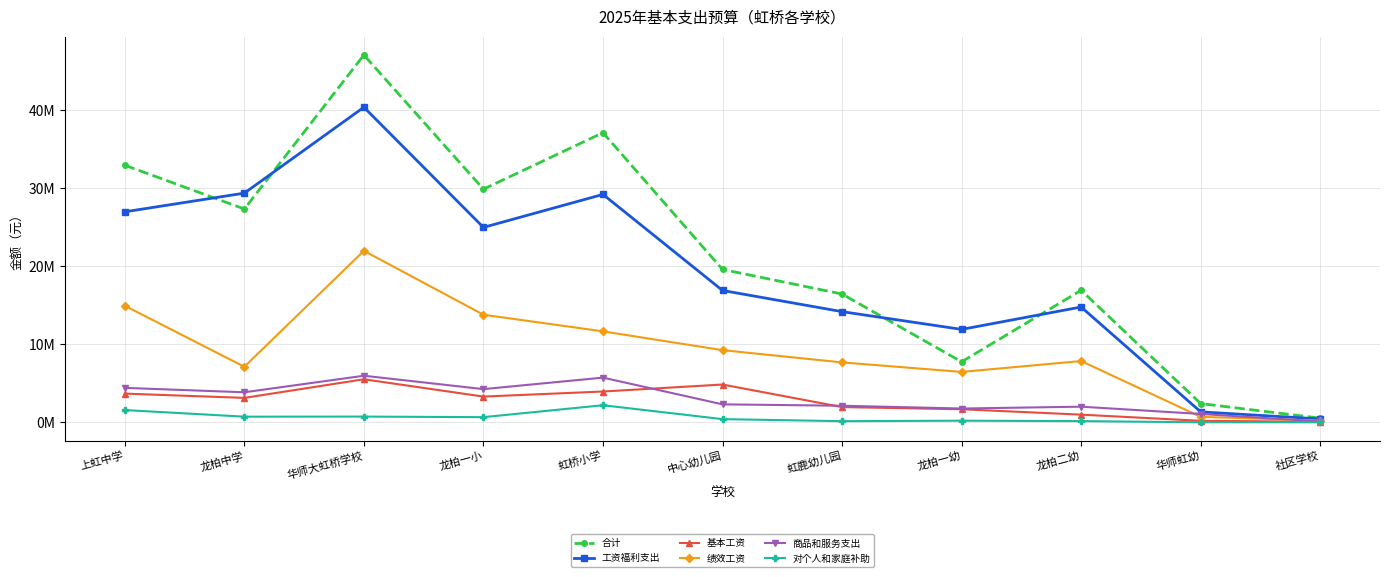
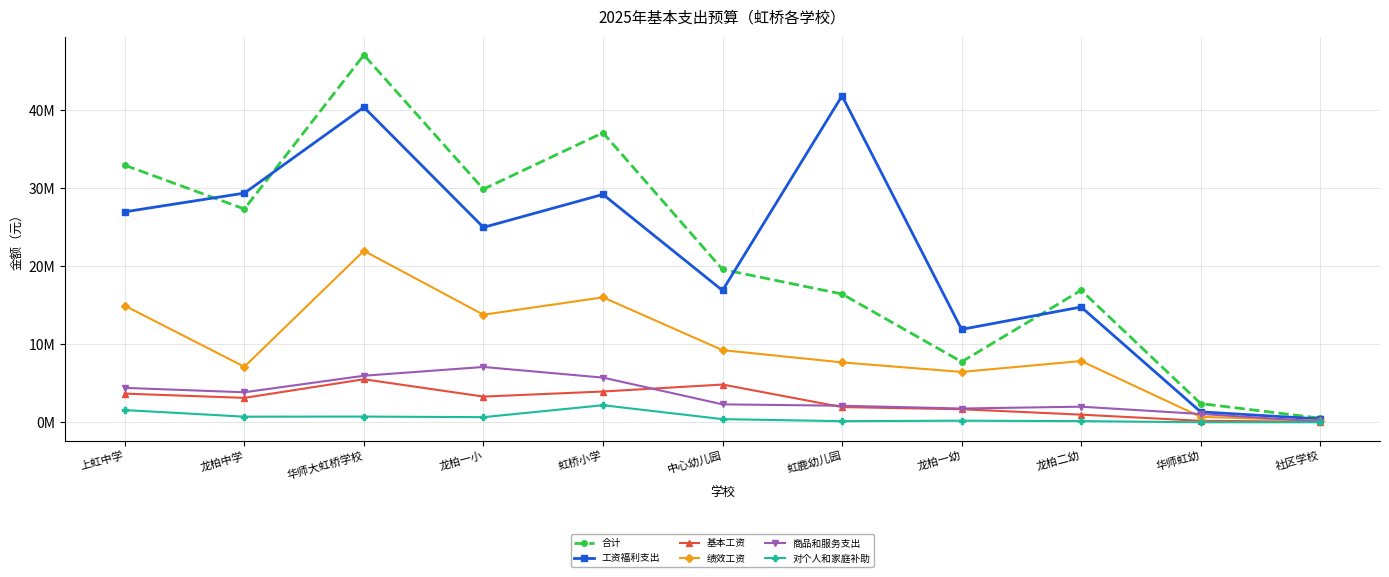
  {
    "合计": {
      "上虹中学": 33000000,
      "龙柏中学": 27000000,
      "华师大虹桥学校": 47000000,
      "龙柏一小": 30000000,
      "虹桥小学": 37000000,
      "中心幼儿园": 20000000,
      "虹鹿幼儿园": 16000000,
      "龙柏一幼": 8000000,
      "龙柏二幼": 17000000,
      "华师虹幼": 2000000
    },
    "工资福利支出": {
      "上虹中学": 27000000,
      "龙柏中学": 29000000,
      "华师大虹桥学校": 40000000,
      "龙柏一小": 25000000,
      "虹桥小学": 29000000,
      "中心幼儿园": 17000000,
-     "虹鹿幼儿园": 14000000,
+     "虹鹿幼儿园": 42000000,
      "龙柏一幼": 12000000,
      "龙柏二幼": 15000000
    },
    "基本工资": {
      "上虹中学": 4000000,
      "龙柏中学": 3000000,
      "华师大虹桥学校": 6000000,
      "龙柏一小": 3000000,
      "虹桥小学": 4000000,
      "中心幼儿园": 5000000,
      "龙柏二幼": 1000000
    },
    "绩效工资": {
      "上虹中学": 15000000,
      "龙柏中学": 7000000,
      "华师大虹桥学校": 22000000,
      "龙柏一小": 14000000,
-     "虹桥小学": 12000000,
+     "虹桥小学": 16000000,
      "中心幼儿园": 9000000,
      "虹鹿幼儿园": 8000000,
      "龙柏一幼": 6000000,
      "龙柏二幼": 8000000,
      "华师虹幼": 1000000
    },
    "商品和服务支出": {
      "上虹中学": 4000000,
      "龙柏中学": 4000000,
      "华师大虹桥学校": 6000000,
-     "龙柏一小": 4000000,
+     "龙柏一小": 7000000,
      "虹桥小学": 6000000,
      "中心幼儿园": 2000000,
      "龙柏二幼": 2000000
    },
    "对个人和家庭补助": {
      "上虹中学": 2000000,
      "龙柏中学": 1000000,
      "华师大虹桥学校": 1000000,
      "龙柏一小": 1000000,
      "虹桥小学": 2000000,
      "中心幼儿园": 0,
      "虹鹿幼儿园": 0,
      "龙柏一幼": 0,
      "龙柏二幼": 0
    }
  }
